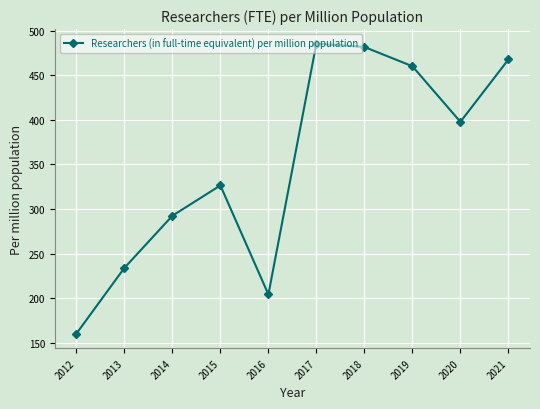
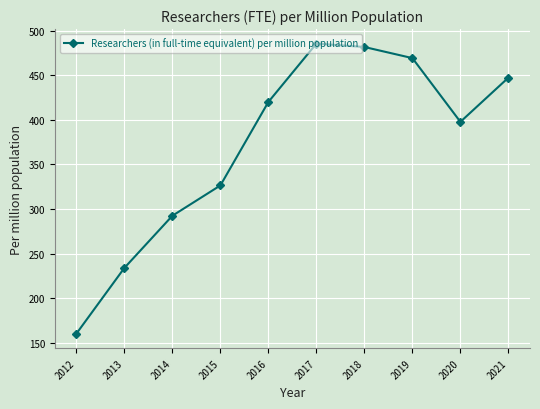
  {
    "2012": 160,
    "2013": 230,
    "2014": 290,
    "2015": 330,
-   "2016": 200,
+   "2016": 420,
    "2018": 480,
-   "2019": 460,
+   "2019": 470,
    "2020": 400,
-   "2021": 470
+   "2021": 450
  }
